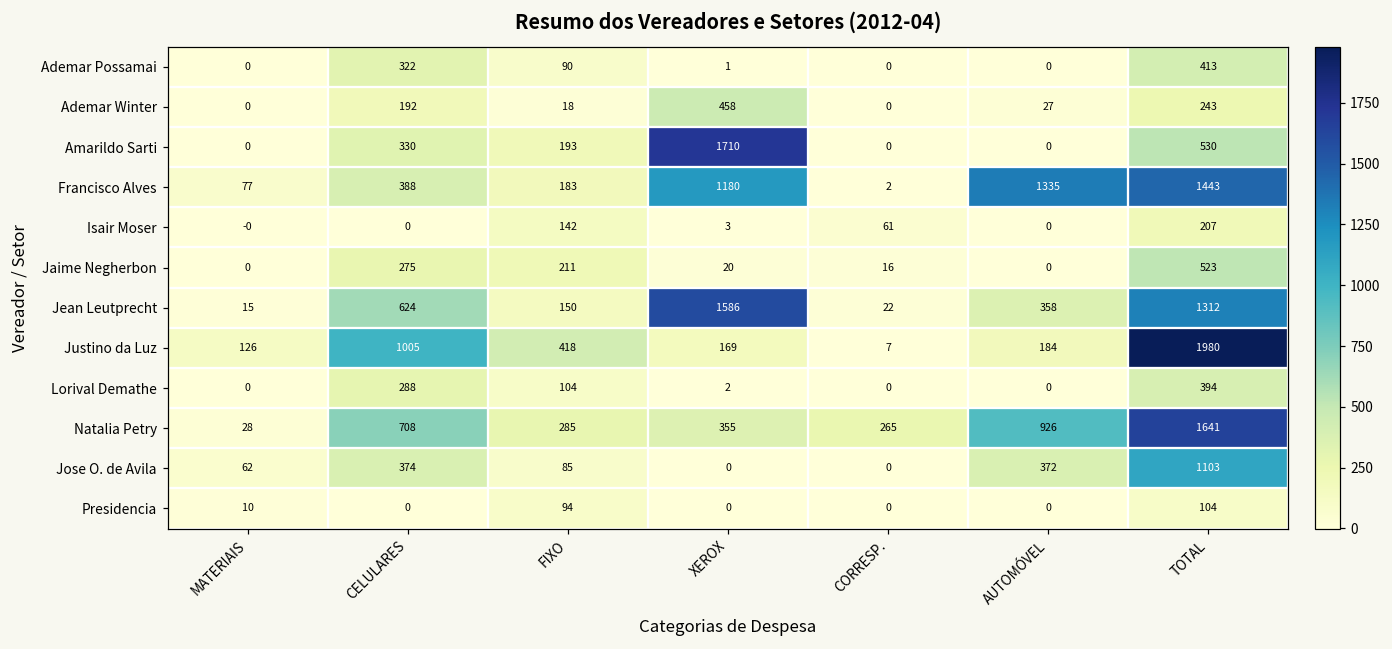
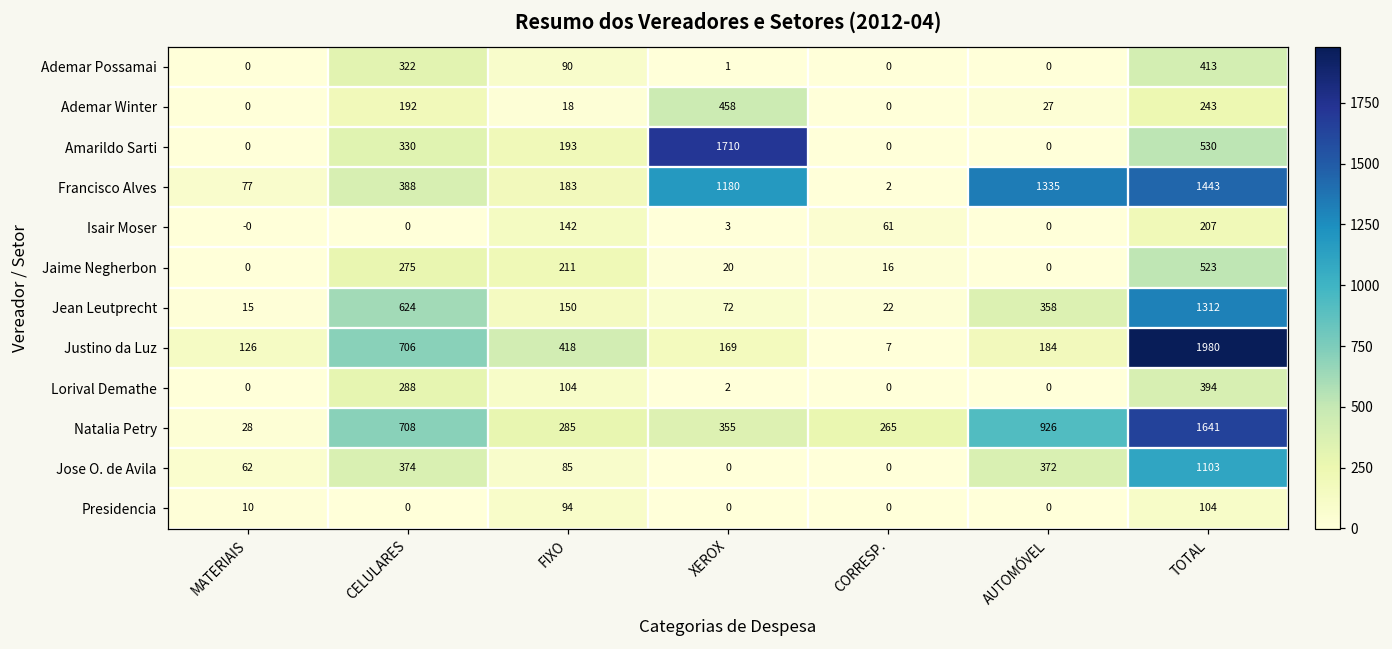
  {
    "Ademar Possamai": {
      "MATERIAIS": 0,
      "CELULARES": 322,
      "FIXO": 90,
      "XEROX": 1,
      "CORRESP.": 0,
      "AUTOMÓVEL": 0,
      "TOTAL": 413
    },
    "Ademar Winter": {
      "MATERIAIS": 0,
      "CELULARES": 192,
      "FIXO": 18,
      "XEROX": 458,
      "CORRESP.": 0,
      "AUTOMÓVEL": 27,
      "TOTAL": 243
    },
    "Amarildo Sarti": {
      "MATERIAIS": 0,
      "CELULARES": 330,
      "FIXO": 193,
      "XEROX": 1710,
      "CORRESP.": 0,
      "AUTOMÓVEL": 0,
      "TOTAL": 530
    },
    "Francisco Alves": {
      "MATERIAIS": 77,
      "CELULARES": 388,
      "FIXO": 183,
      "XEROX": 1180,
      "CORRESP.": 2,
      "AUTOMÓVEL": 1335,
      "TOTAL": 1443
    },
    "Isair Moser": {
      "MATERIAIS": -0,
      "CELULARES": 0,
      "FIXO": 142,
      "XEROX": 3,
      "CORRESP.": 61,
      "AUTOMÓVEL": 0,
      "TOTAL": 207
    },
    "Jaime Negherbon": {
      "MATERIAIS": 0,
      "CELULARES": 275,
      "FIXO": 211,
      "XEROX": 20,
      "CORRESP.": 16,
      "AUTOMÓVEL": 0,
      "TOTAL": 523
    },
    "Jean Leutprecht": {
      "MATERIAIS": 15,
      "CELULARES": 624,
      "FIXO": 150,
-     "XEROX": 1586,
+     "XEROX": 72,
      "CORRESP.": 22,
      "AUTOMÓVEL": 358,
      "TOTAL": 1312
    },
    "Justino da Luz": {
      "MATERIAIS": 126,
-     "CELULARES": 1005,
+     "CELULARES": 706,
      "FIXO": 418,
      "XEROX": 169,
      "CORRESP.": 7,
      "AUTOMÓVEL": 184,
      "TOTAL": 1980
    },
    "Lorival Demathe": {
      "MATERIAIS": 0,
      "CELULARES": 288,
      "FIXO": 104,
      "XEROX": 2,
      "CORRESP.": 0,
      "AUTOMÓVEL": 0,
      "TOTAL": 394
    },
    "Natalia Petry": {
      "MATERIAIS": 28,
      "CELULARES": 708,
      "FIXO": 285,
      "XEROX": 355,
      "CORRESP.": 265,
      "AUTOMÓVEL": 926,
      "TOTAL": 1641
    },
    "Jose O. de Avila": {
      "MATERIAIS": 62,
      "CELULARES": 374,
      "FIXO": 85,
      "XEROX": 0,
      "CORRESP.": 0,
      "AUTOMÓVEL": 372,
      "TOTAL": 1103
    },
    "Presidencia": {
      "MATERIAIS": 10,
      "CELULARES": 0,
      "FIXO": 94,
      "XEROX": 0,
      "CORRESP.": 0,
      "AUTOMÓVEL": 0,
      "TOTAL": 104
    }
  }
